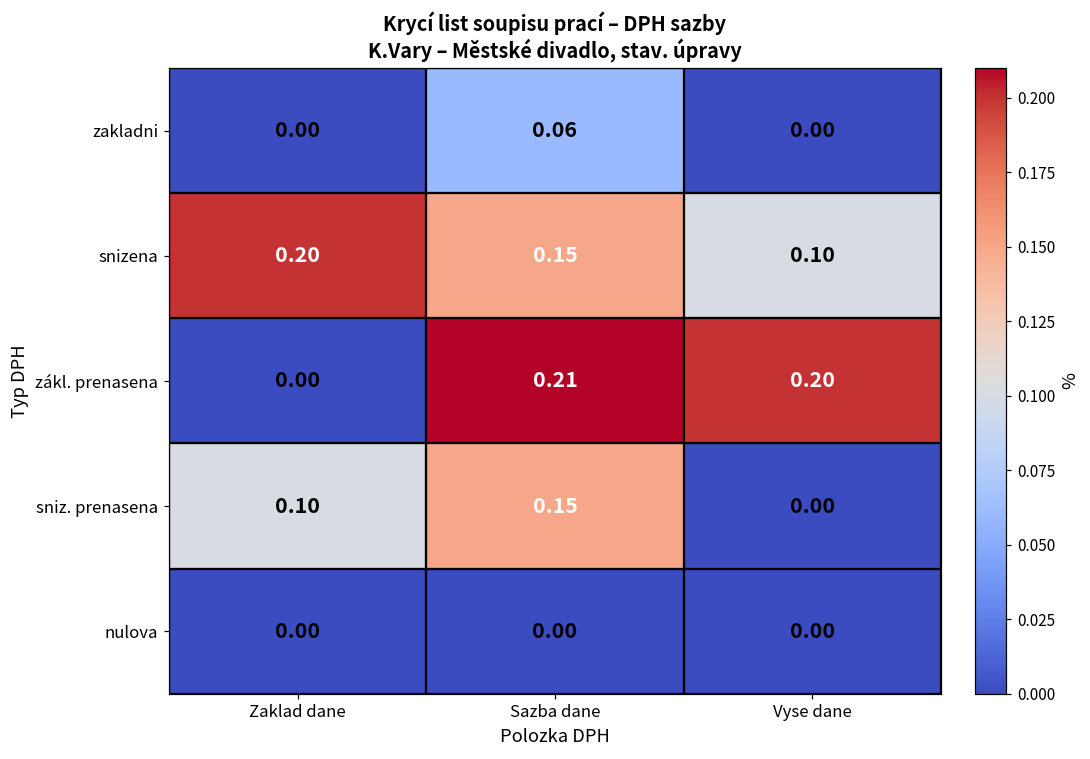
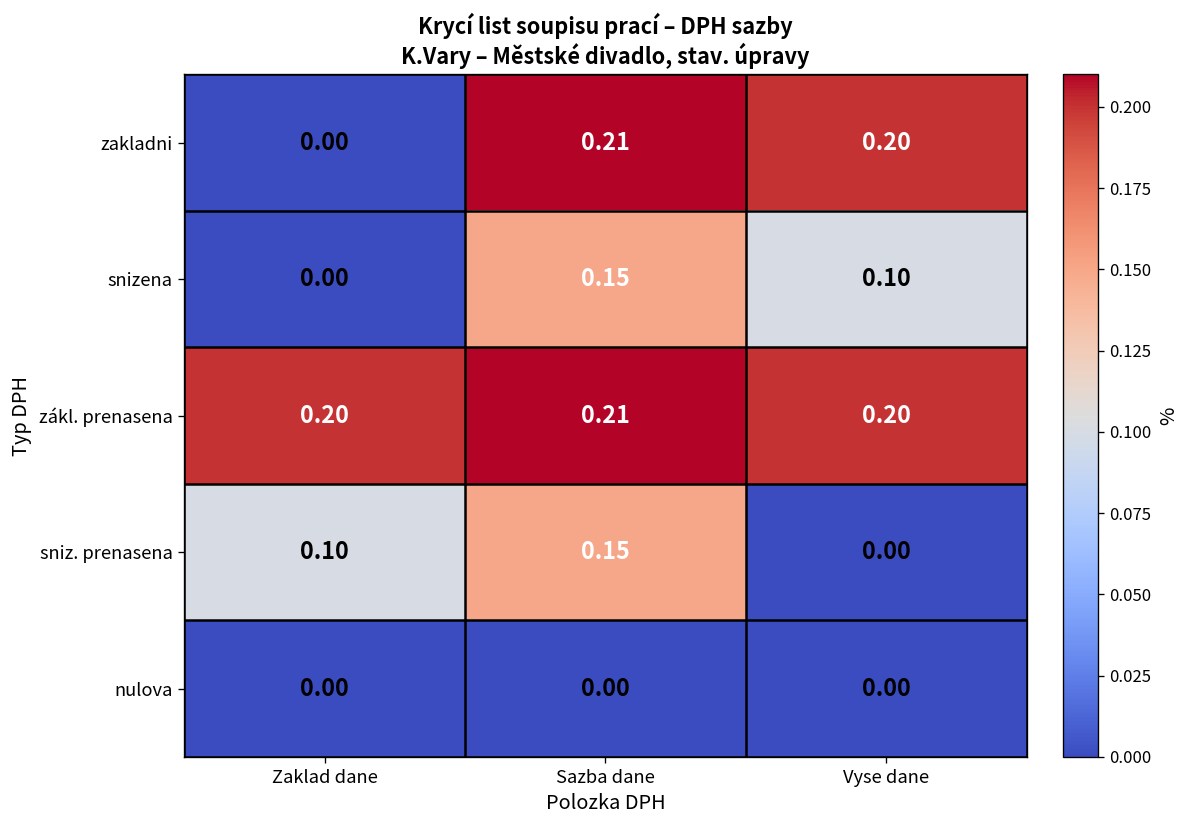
  {
    "zakladni": {
      "Zaklad dane": 0.00,
-     "Sazba dane": 0.06,
-     "Vyse dane": 0.00
+     "Sazba dane": 0.21,
+     "Vyse dane": 0.20
    },
    "snizena": {
-     "Zaklad dane": 0.20,
+     "Zaklad dane": 0.00,
      "Sazba dane": 0.15,
      "Vyse dane": 0.10
    },
    "zákl. prenasena": {
-     "Zaklad dane": 0.00,
+     "Zaklad dane": 0.20,
      "Sazba dane": 0.21,
      "Vyse dane": 0.20
    },
    "sniz. prenasena": {
      "Zaklad dane": 0.10,
      "Sazba dane": 0.15,
      "Vyse dane": 0.00
    },
    "nulova": {
      "Zaklad dane": 0.00,
      "Sazba dane": 0.00,
      "Vyse dane": 0.00
    }
  }
